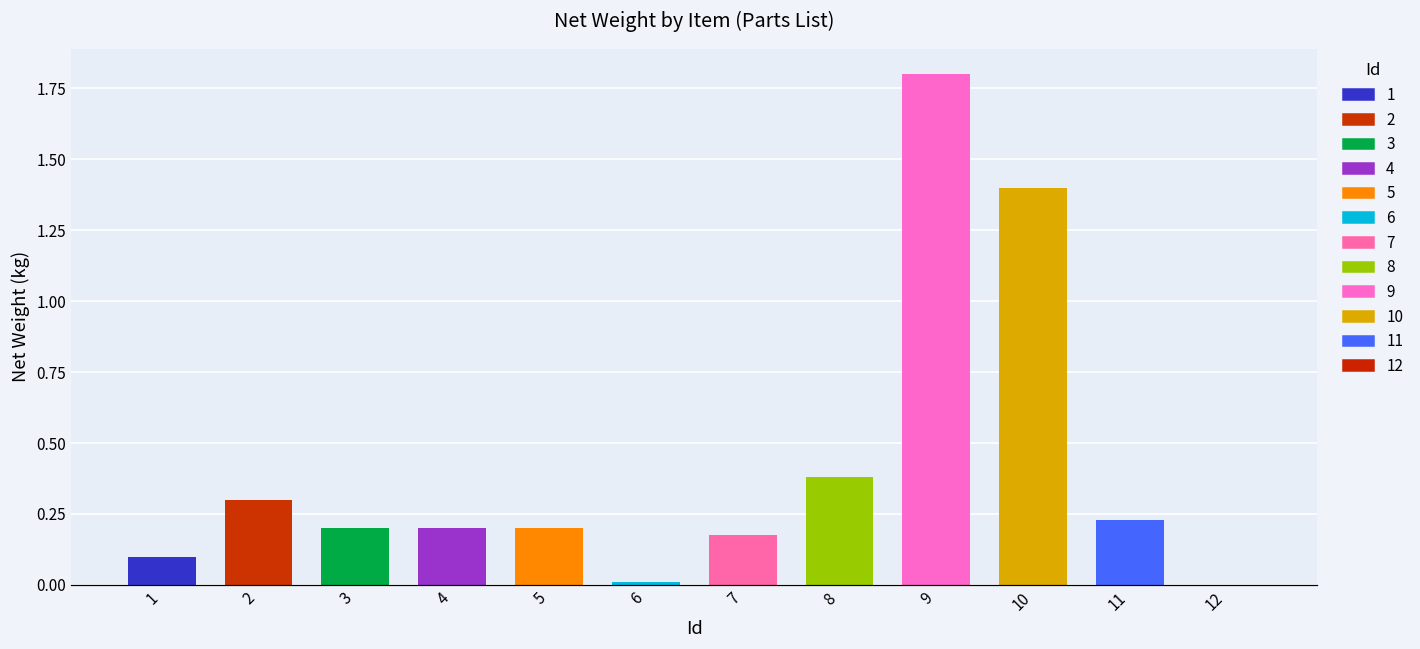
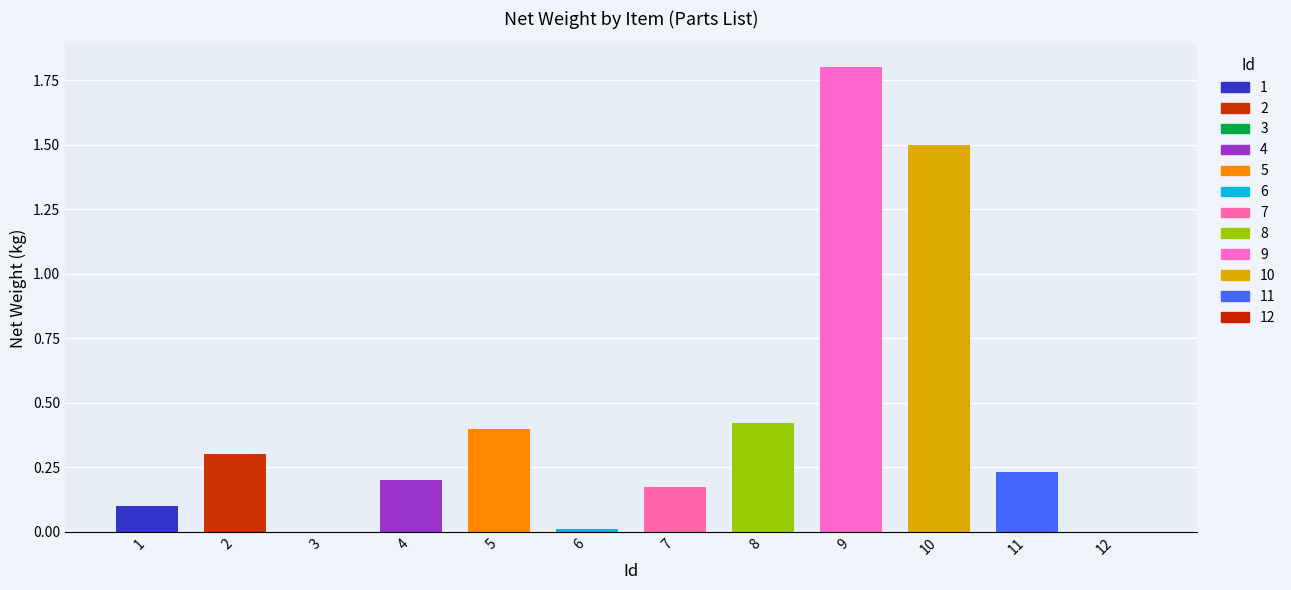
  {
    "1": 0.10,
    "2": 0.30,
-   "3": 0.2,
+   "3": 0.0,
    "4": 0.20,
-   "5": 0.2,
+   "5": 0.4,
    "6": 0.01,
    "7": 0.18,
-   "8": 0.38,
+   "8": 0.42,
    "9": 1.80,
-   "10": 1.4,
+   "10": 1.5,
    "11": 0.23,
    "12": 0.00
  }
